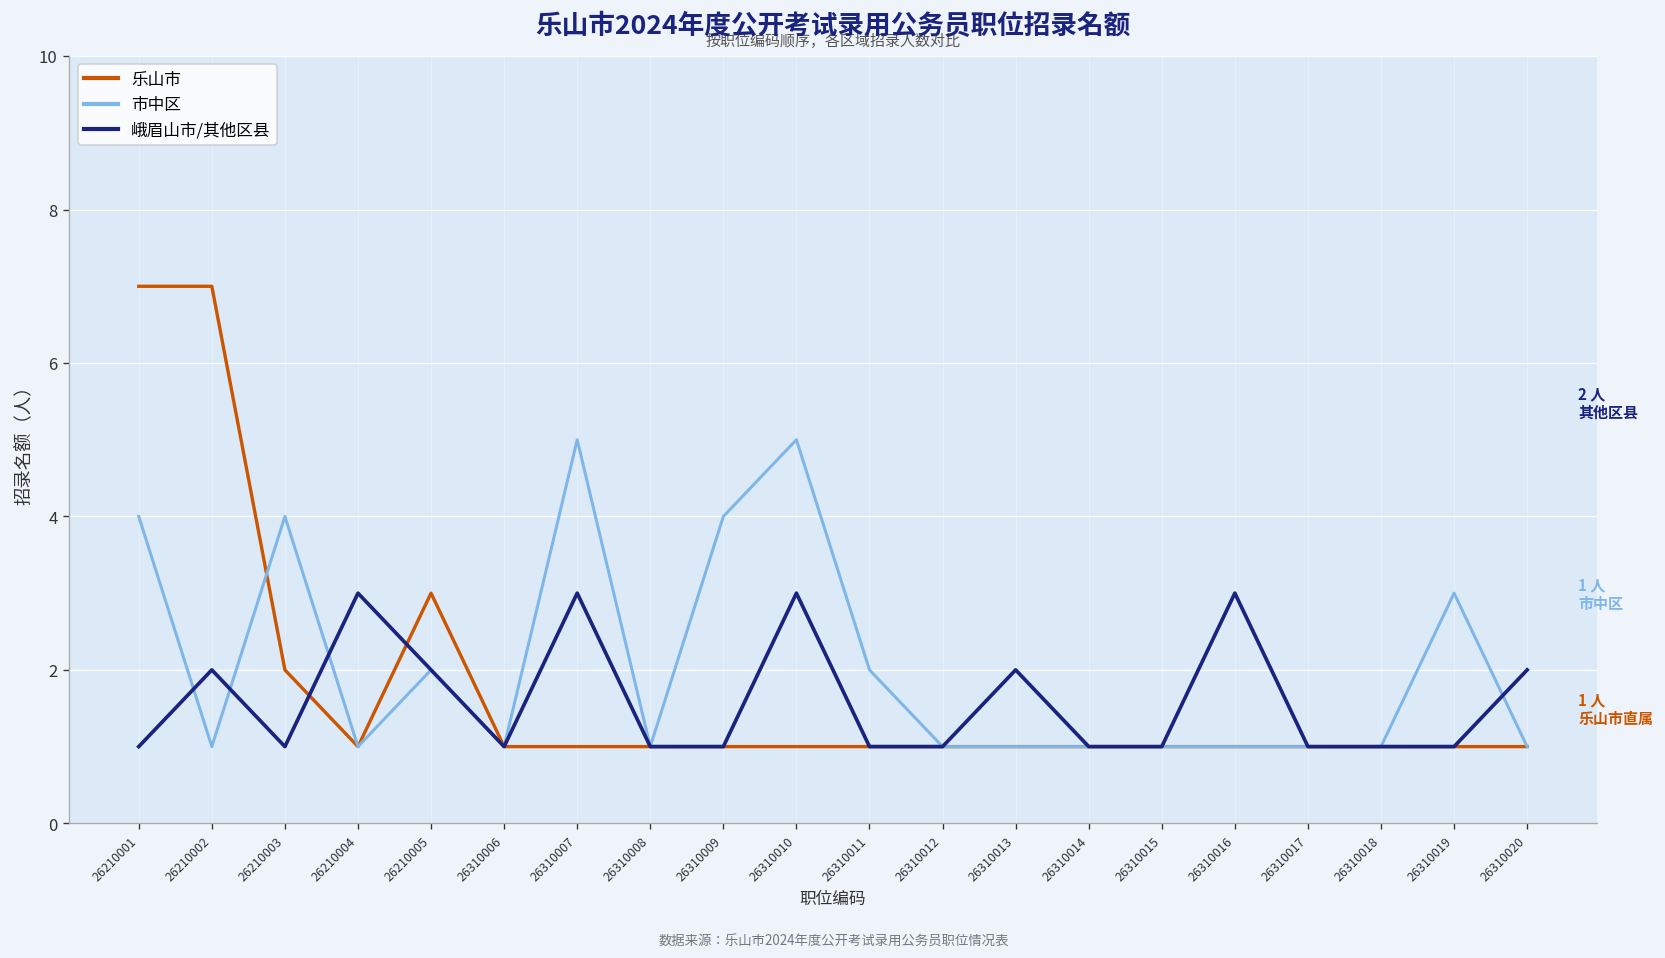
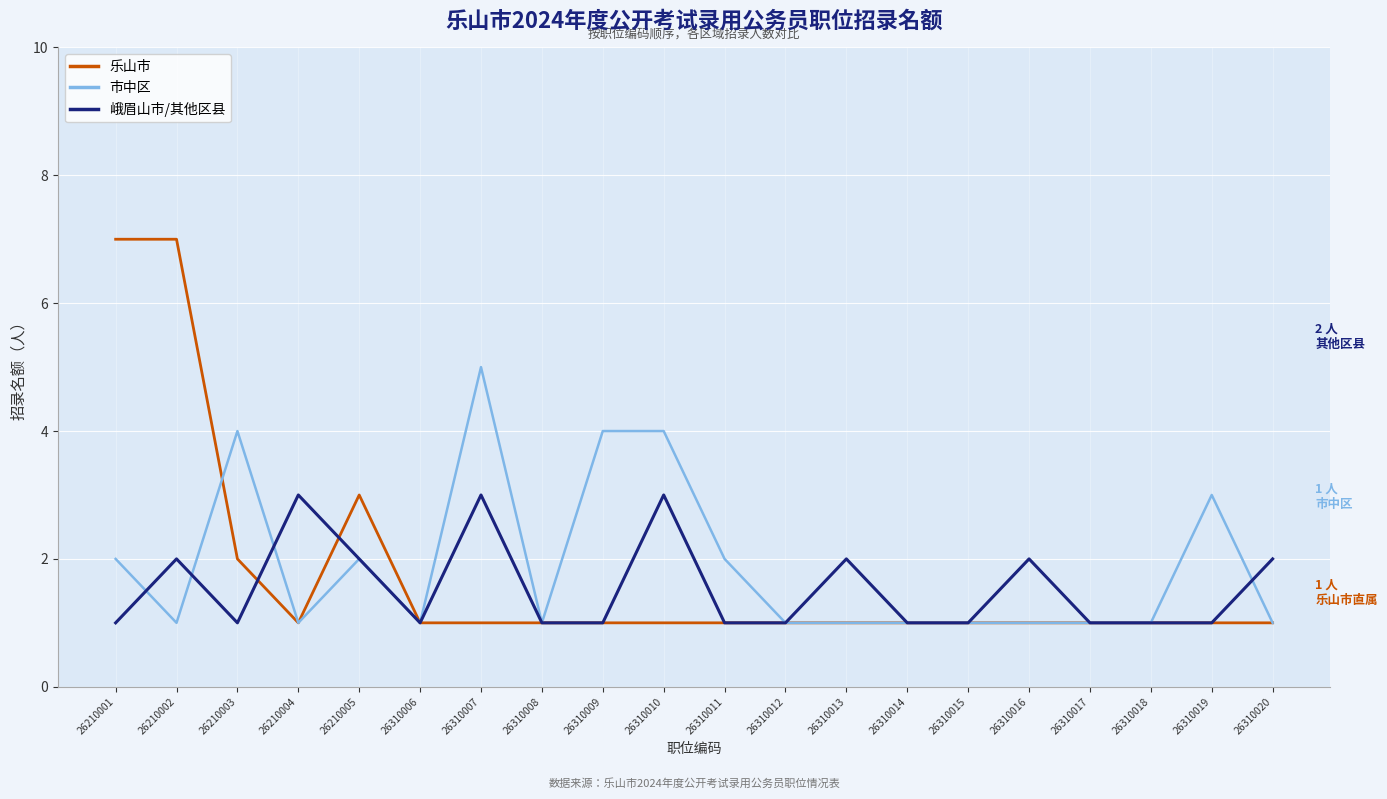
  {
    "乐山市": {
      "26210001": 7,
      "26210002": 7,
      "26210003": 2,
      "26210005": 3,
      "26310007": 1,
      "26310010": 1
    },
    "市中区": {
-     "26210001": 4,
+     "26210001": 2,
      "26210002": 1,
      "26210003": 4,
      "26310007": 5,
      "26310009": 4,
-     "26310010": 5,
+     "26310010": 4,
      "26310011": 2,
      "26310019": 3
    },
    "峨眉山市/其他区县": {
      "26210001": 1,
      "26210002": 2,
      "26210003": 1,
      "26210004": 3,
      "26310007": 3,
      "26310010": 3,
      "26310013": 2,
-     "26310016": 3,
+     "26310016": 2,
      "26310020": 2
    }
  }
